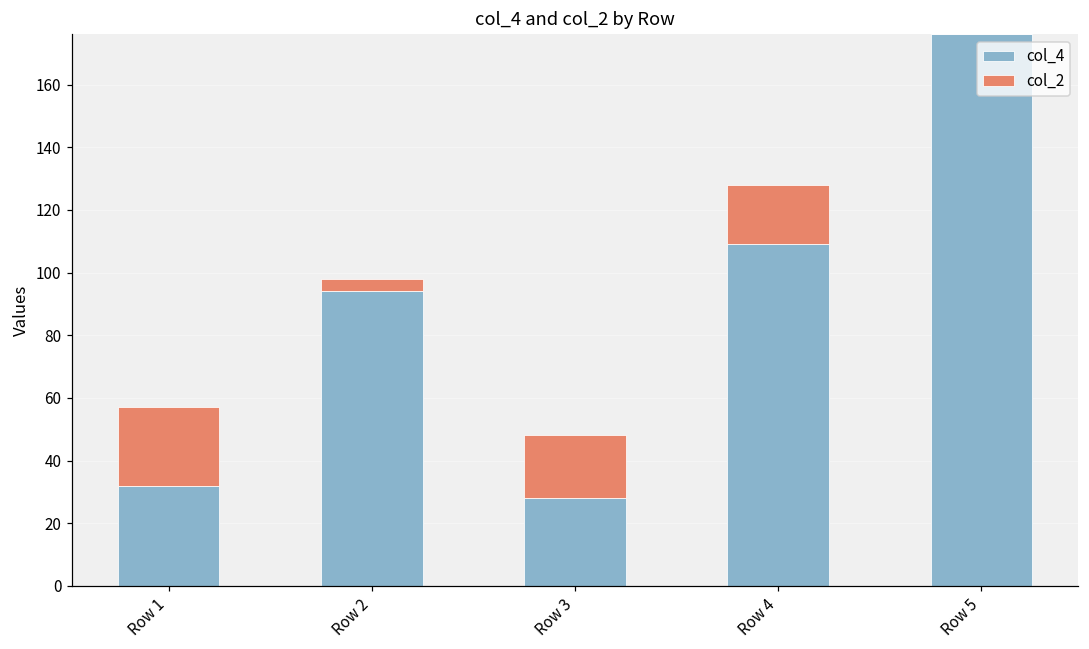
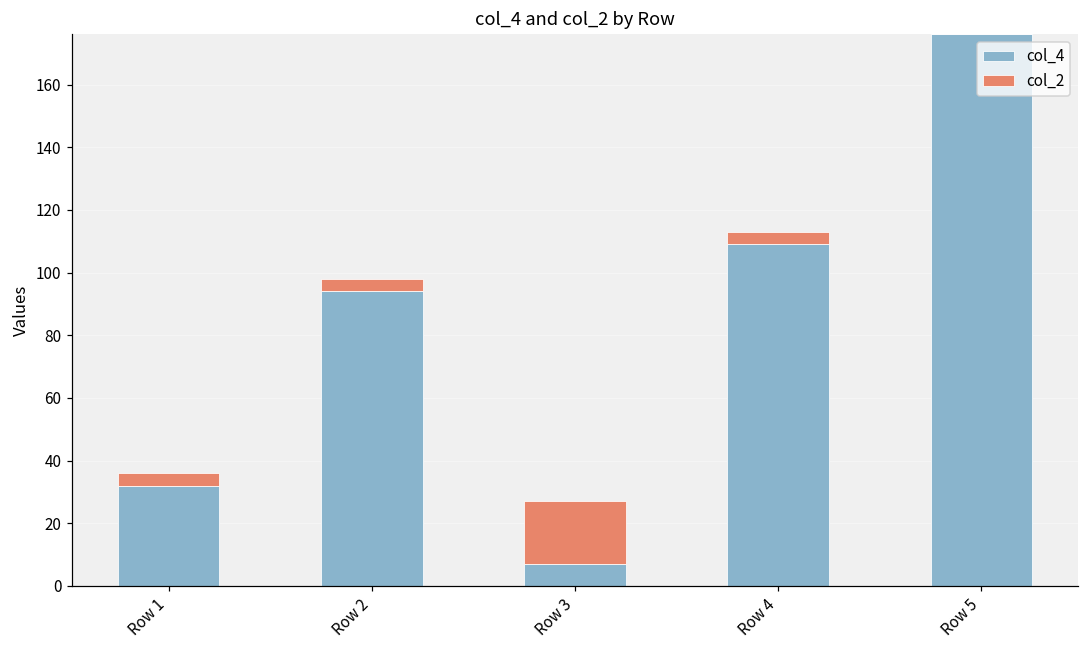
  {
    "col_4": {
      "Row 1": 32,
      "Row 2": 94,
-     "Row 3": 28,
+     "Row 3": 7,
      "Row 4": 109,
      "Row 5": 176
    },
    "col_2": {
-     "Row 1": 25,
+     "Row 1": 4,
      "Row 2": 4,
      "Row 3": 20,
-     "Row 4": 19,
+     "Row 4": 4,
      "Row 5": 0
    }
  }
